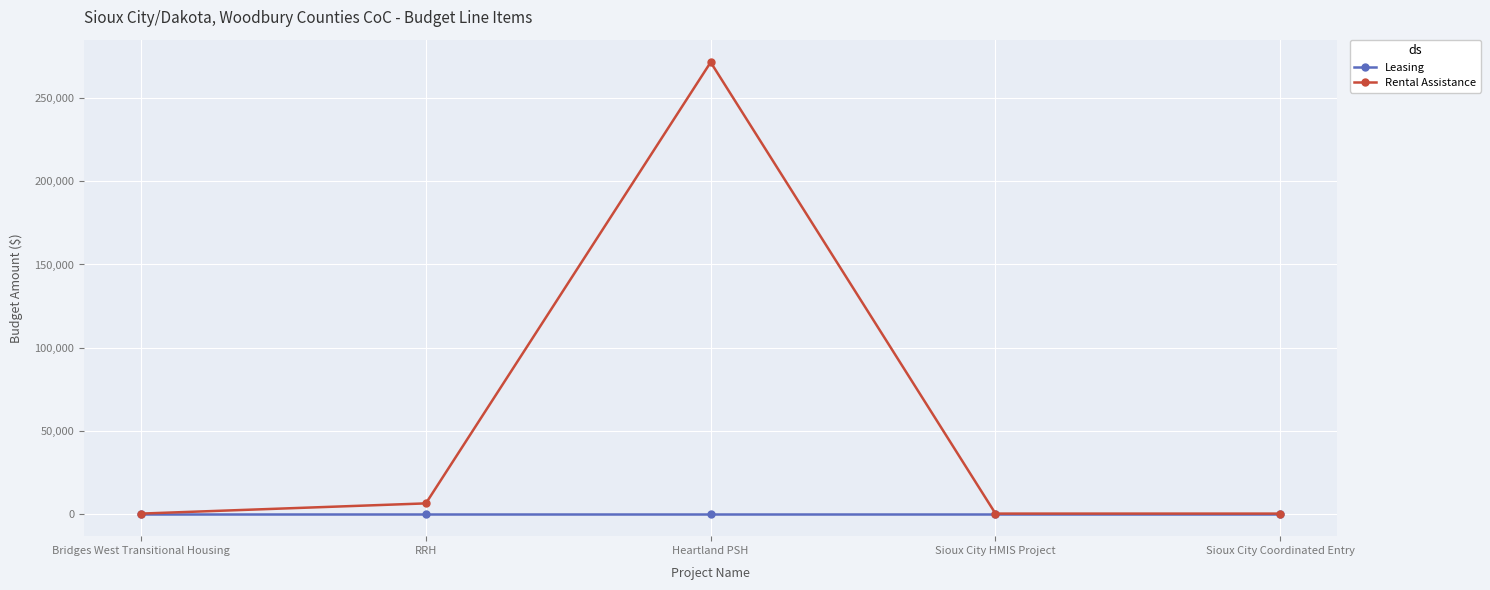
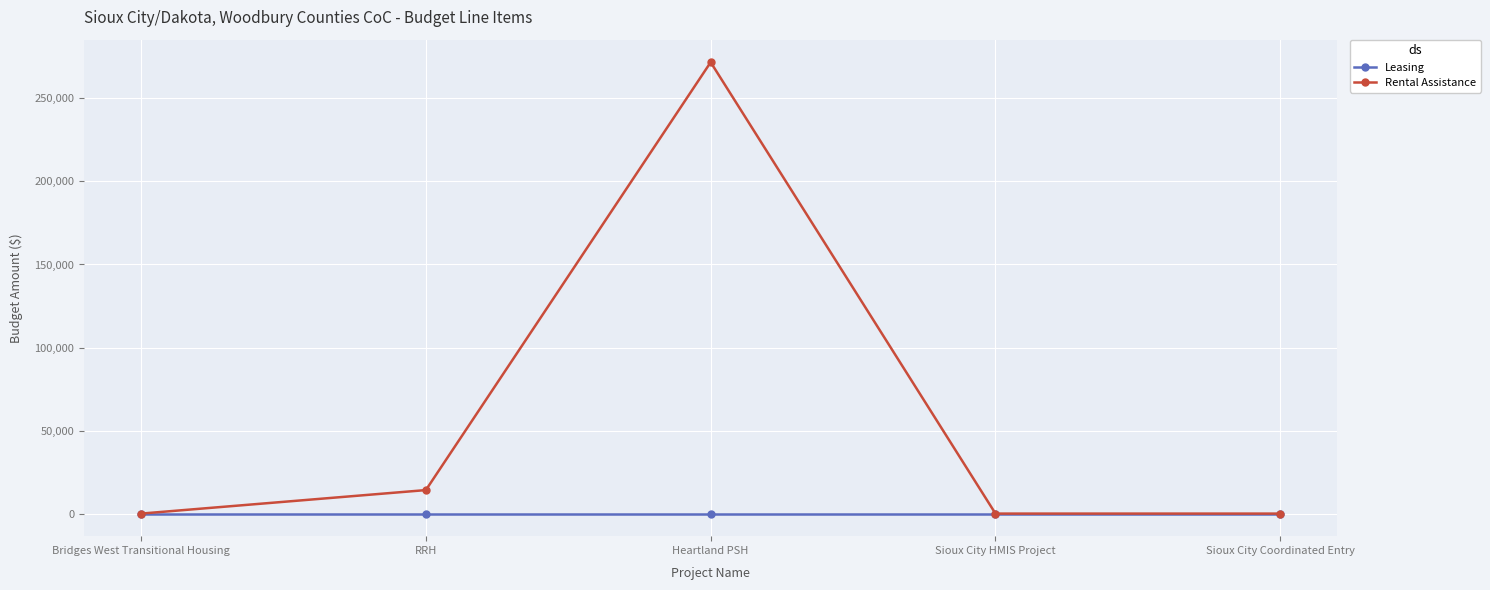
  {
    "Leasing": {
      "RRH": "0",
      "Heartland PSH": "0"
    },
    "Rental Assistance": {
-     "RRH": "6,000",
+     "RRH": "14,000",
      "Heartland PSH": "272,000"
    }
  }
